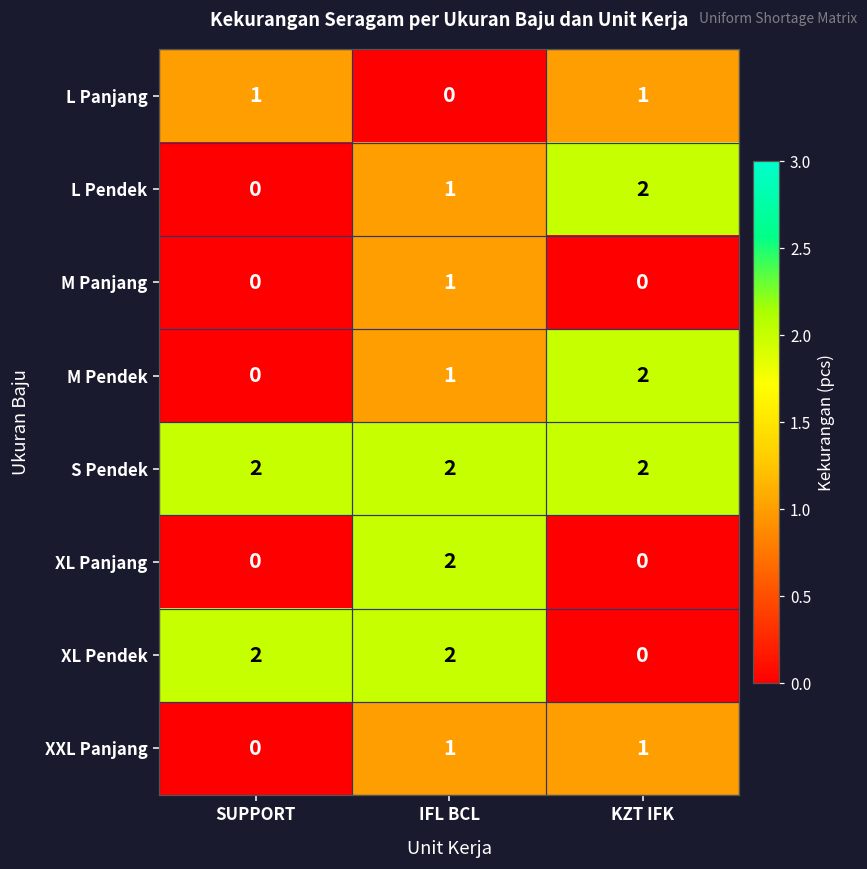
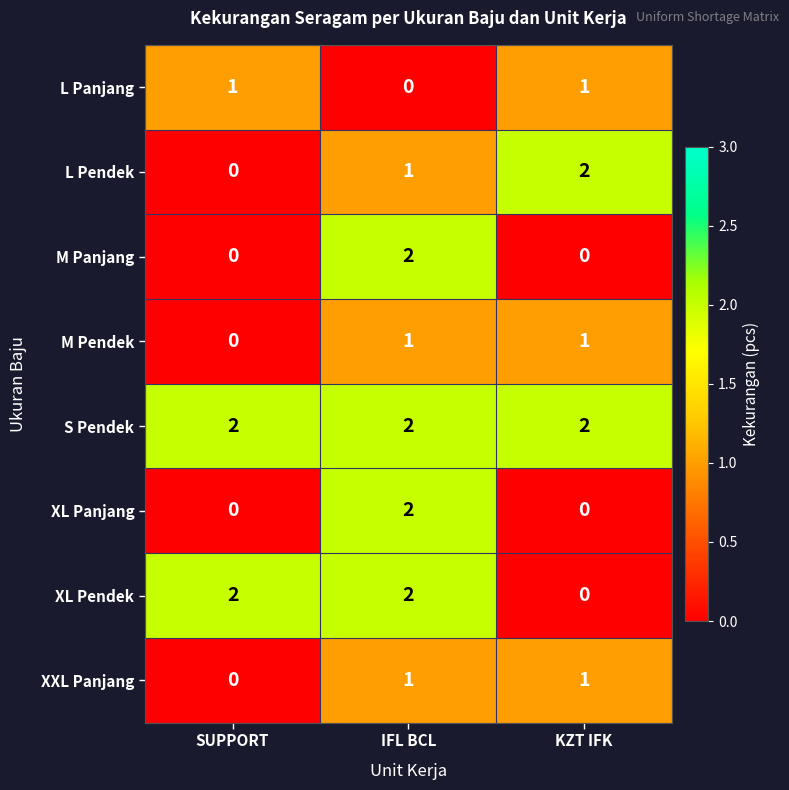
  {
    "L Panjang": {
      "SUPPORT": 1,
      "IFL BCL": 0,
      "KZT IFK": 1
    },
    "L Pendek": {
      "SUPPORT": 0,
      "IFL BCL": 1,
      "KZT IFK": 2
    },
    "M Panjang": {
      "SUPPORT": 0,
-     "IFL BCL": 1,
+     "IFL BCL": 2,
      "KZT IFK": 0
    },
    "M Pendek": {
      "SUPPORT": 0,
      "IFL BCL": 1,
-     "KZT IFK": 2
+     "KZT IFK": 1
    },
    "S Pendek": {
      "SUPPORT": 2,
      "IFL BCL": 2,
      "KZT IFK": 2
    },
    "XL Panjang": {
      "SUPPORT": 0,
      "IFL BCL": 2,
      "KZT IFK": 0
    },
    "XL Pendek": {
      "SUPPORT": 2,
      "IFL BCL": 2,
      "KZT IFK": 0
    },
    "XXL Panjang": {
      "SUPPORT": 0,
      "IFL BCL": 1,
      "KZT IFK": 1
    }
  }
